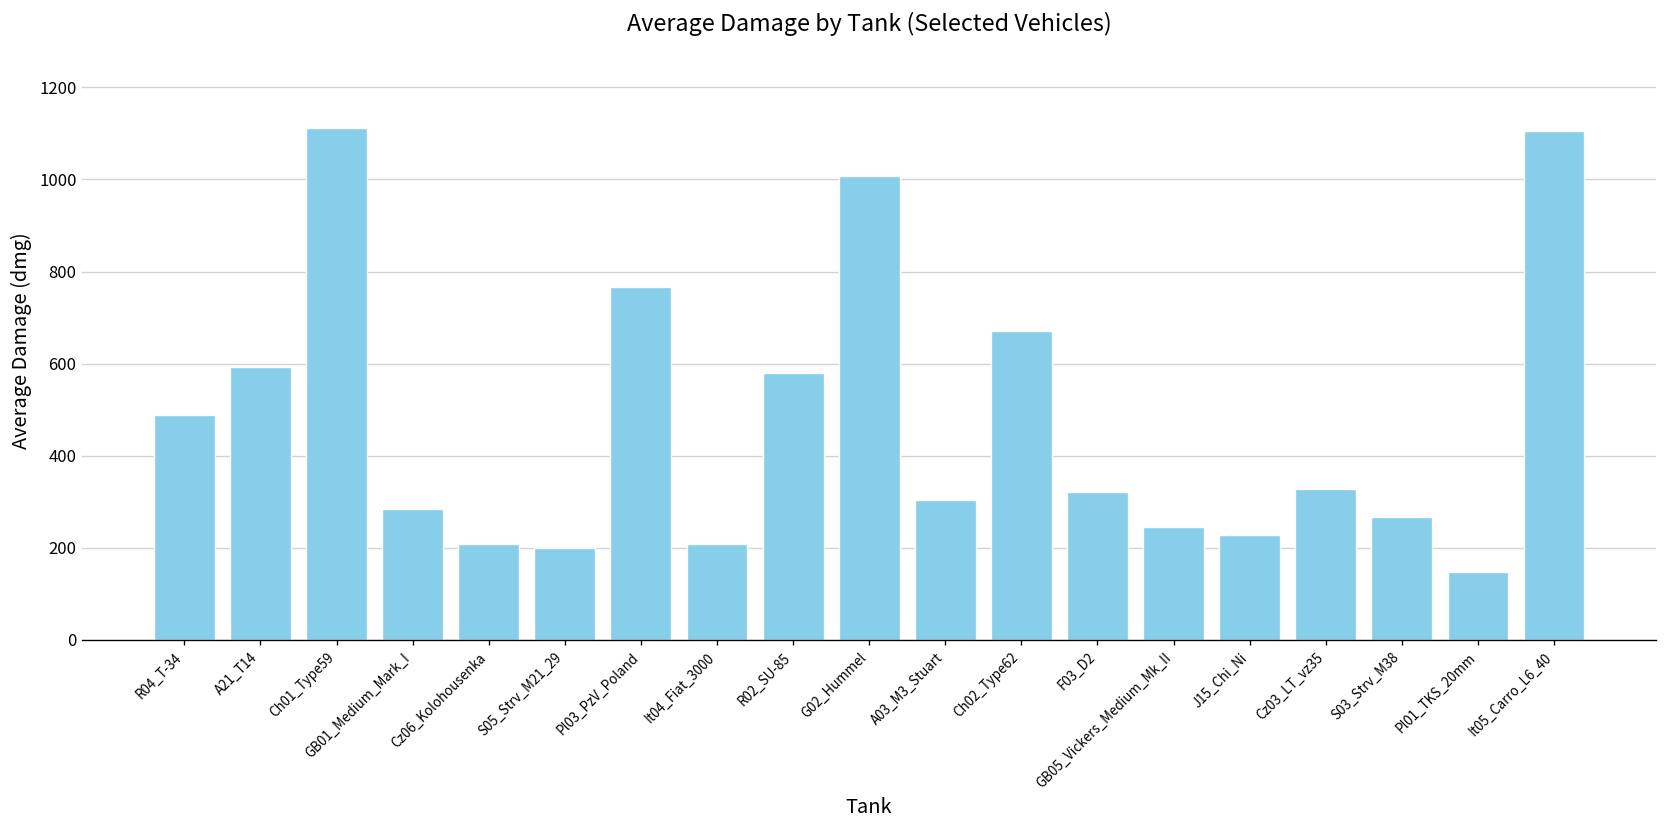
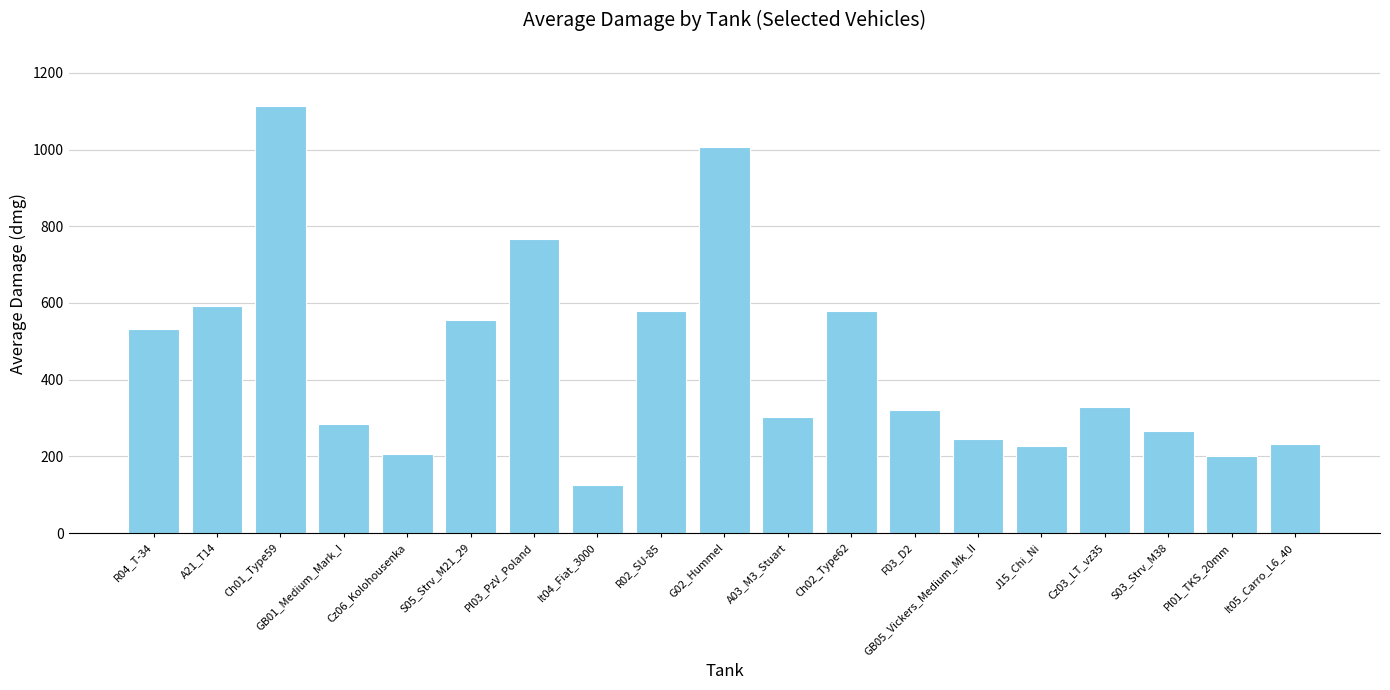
  {
-   "R04_T-34": 490,
+   "R04_T-34": 530,
    "A21_T14": 590,
    "Ch01_Type59": 1110,
    "GB01_Medium_Mark_I": 280,
    "Cz06_Kolohousenka": 210,
-   "S05_Strv_M21_29": 200,
+   "S05_Strv_M21_29": 560,
    "Pl03_PzV_Poland": 770,
-   "It04_Fiat_3000": 210,
+   "It04_Fiat_3000": 130,
    "R02_SU-85": 580,
    "G02_Hummel": 1010,
    "A03_M3_Stuart": 300,
-   "Ch02_Type62": 670,
+   "Ch02_Type62": 580,
    "F03_D2": 320,
    "GB05_Vickers_Medium_Mk_II": 240,
    "J15_Chi_Ni": 230,
    "Cz03_LT_vz35": 330,
    "S03_Strv_M38": 270,
-   "Pl01_TKS_20mm": 150,
-   "It05_Carro_L6_40": 1100
+   "Pl01_TKS_20mm": 200,
+   "It05_Carro_L6_40": 230
  }
